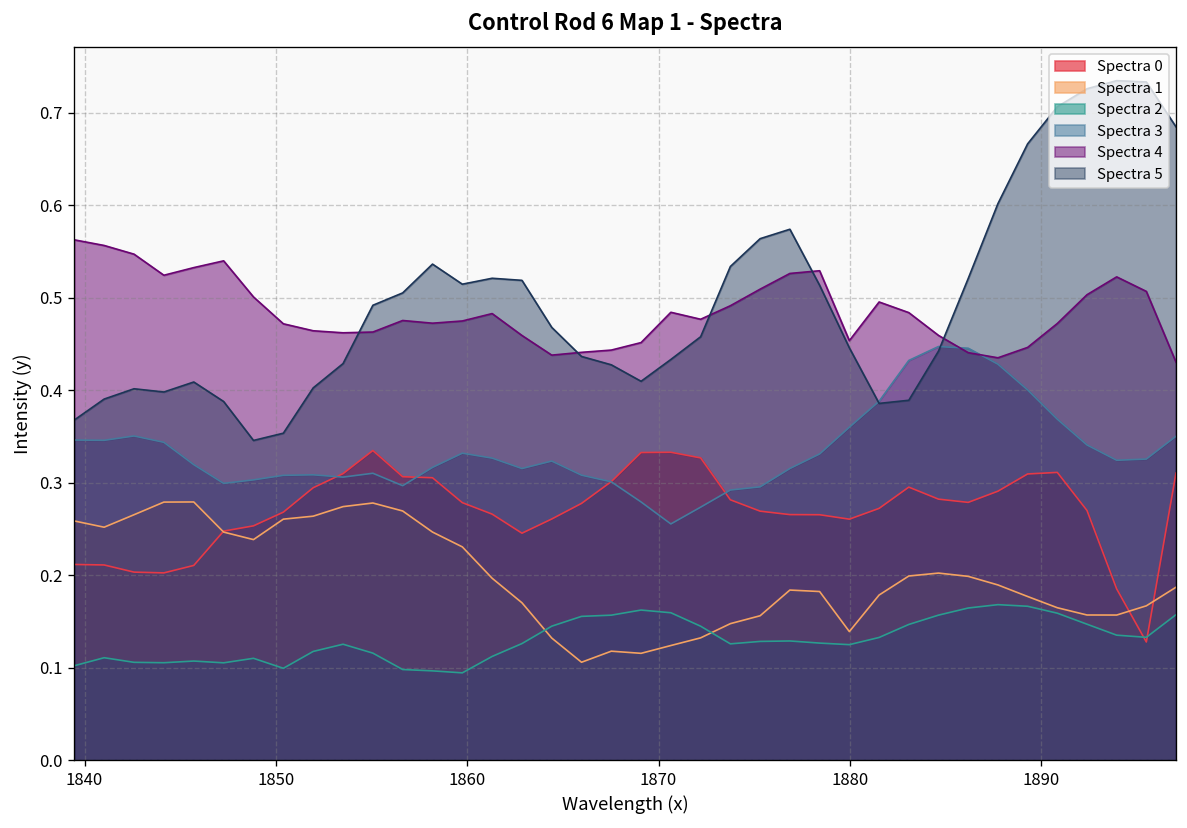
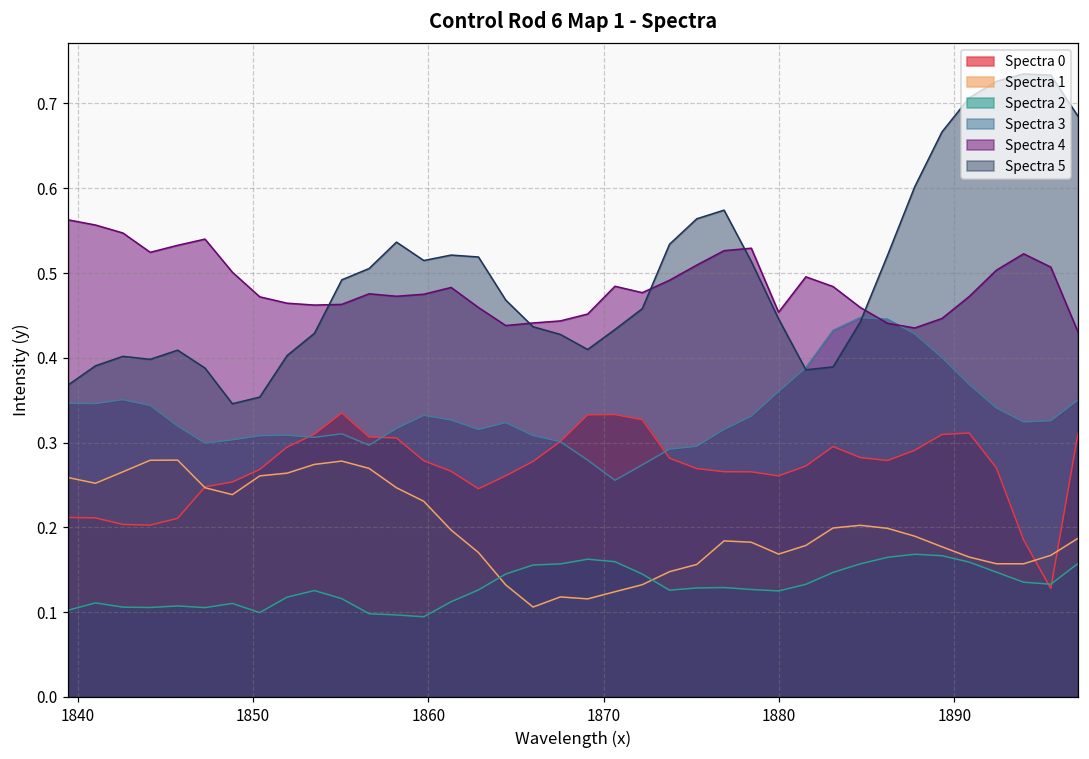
  {
    "Spectra 0": {
      "1880": 0.26
    },
    "Spectra 1": {
-     "1880": 0.14
+     "1880": 0.17
    },
    "Spectra 4": {
      "1880": 0.45
    }
  }
